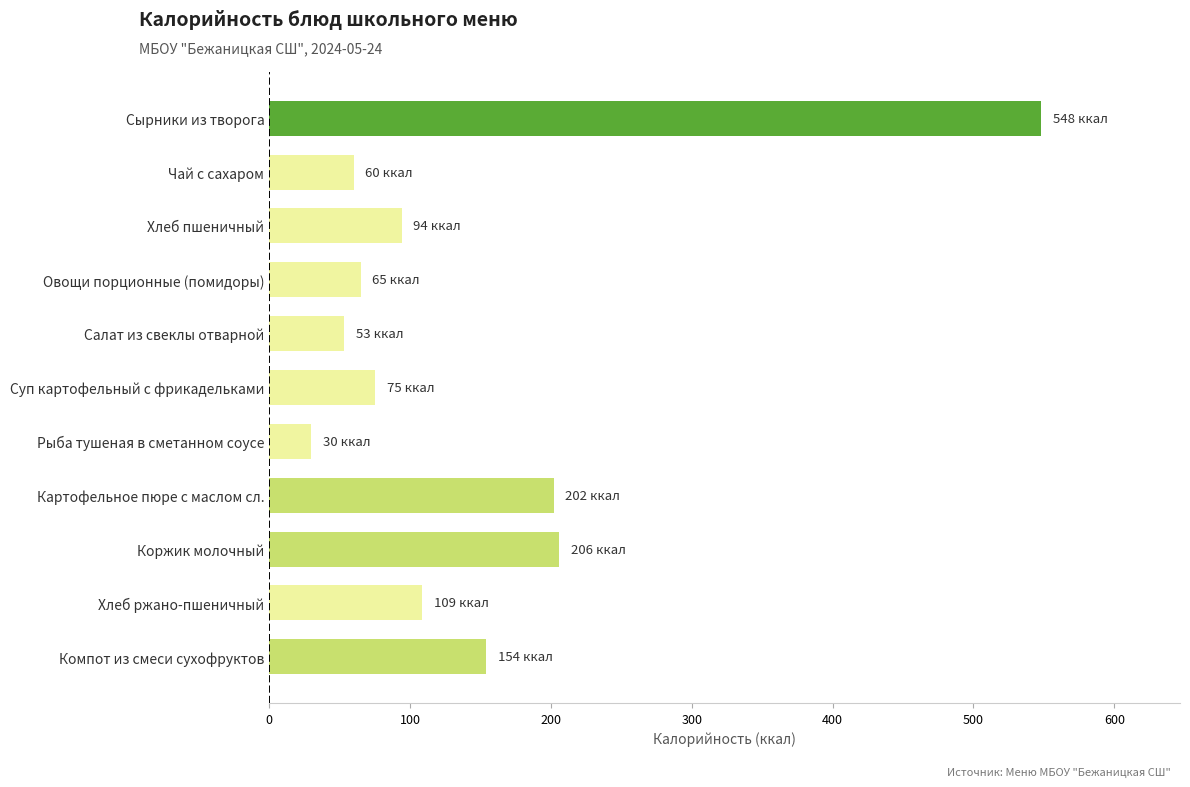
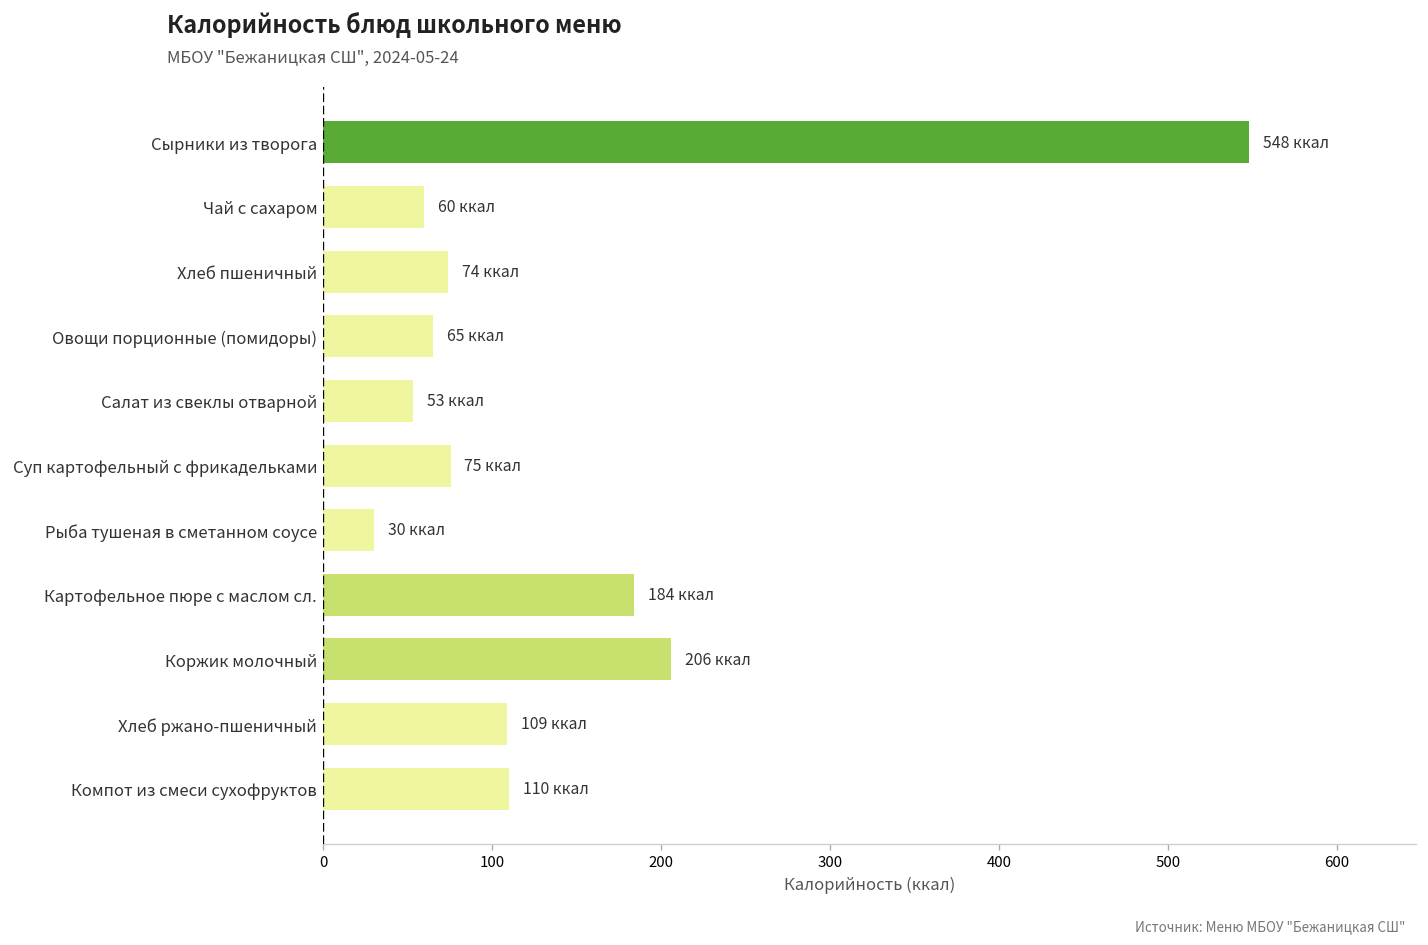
  {
    "Сырники из творога": 548,
    "Чай с сахаром": 60,
-   "Хлеб пшеничный": 94,
+   "Хлеб пшеничный": 74,
    "Овощи порционные (помидоры)": 65,
    "Салат из свеклы отварной": 53,
    "Суп картофельный с фрикадельками": 75,
    "Рыба тушеная в сметанном соусе": 30,
-   "Картофельное пюре с маслом сл.": 202,
+   "Картофельное пюре с маслом сл.": 184,
    "Коржик молочный": 206,
    "Хлеб ржано-пшеничный": 109,
-   "Компот из смеси сухофруктов": 154
+   "Компот из смеси сухофруктов": 110
  }
